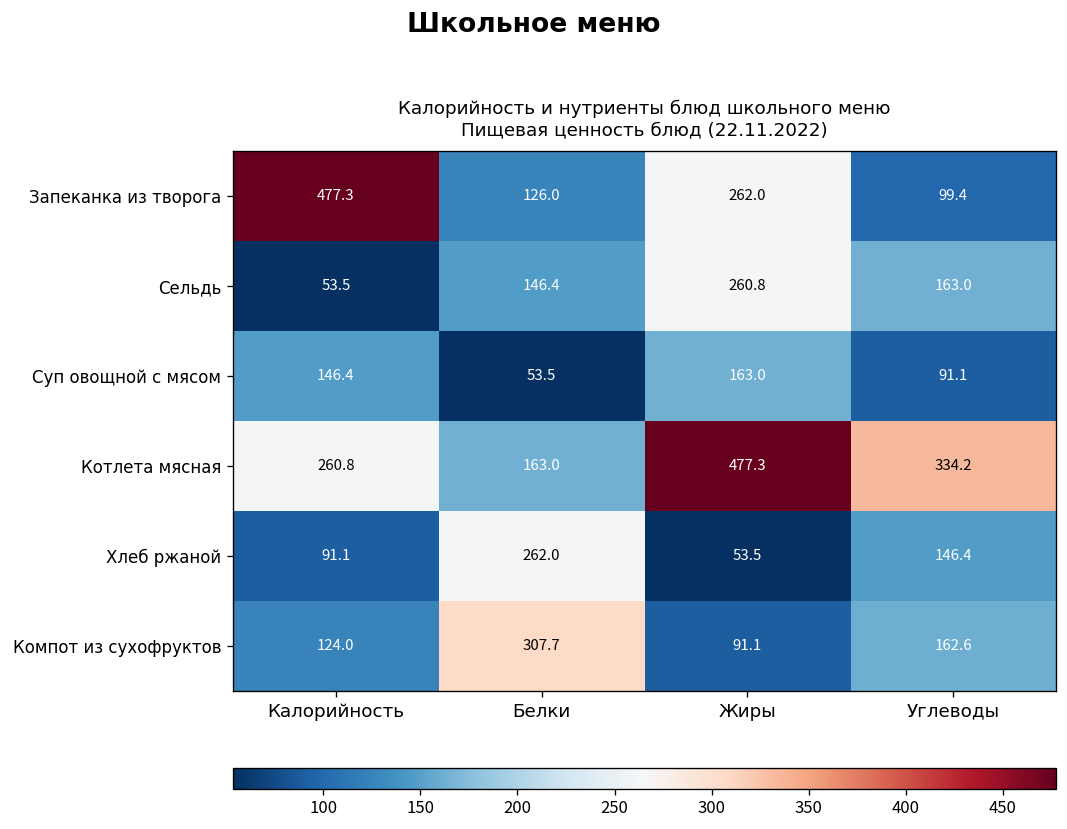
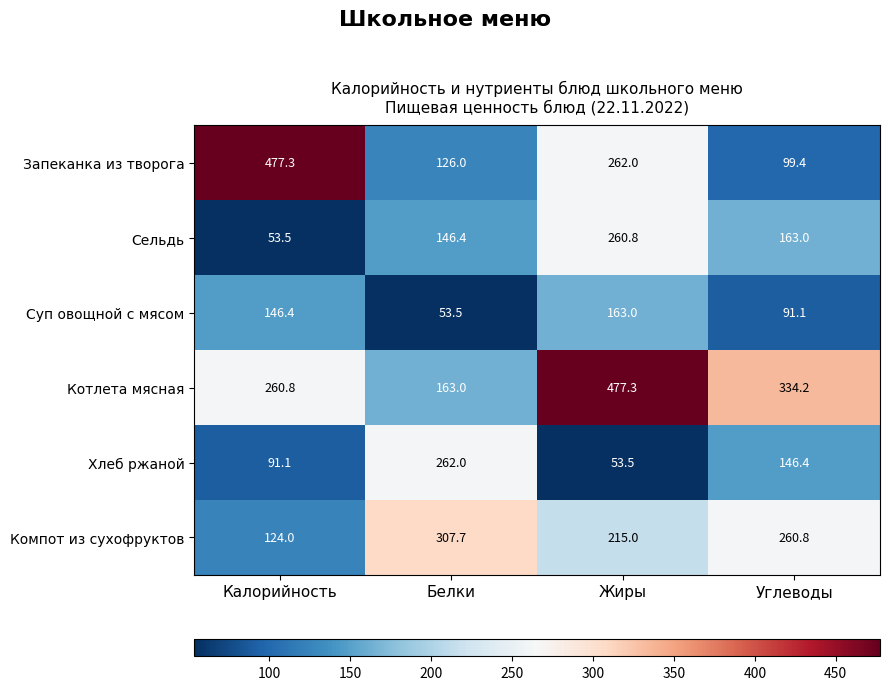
  {
    "Запеканка из творога": {
      "Калорийность": 477.3,
      "Белки": 126.0,
      "Жиры": 262.0,
      "Углеводы": 99.4
    },
    "Сельдь": {
      "Калорийность": 53.5,
      "Белки": 146.4,
      "Жиры": 260.8,
      "Углеводы": 163.0
    },
    "Суп овощной с мясом": {
      "Калорийность": 146.4,
      "Белки": 53.5,
      "Жиры": 163.0,
      "Углеводы": 91.1
    },
    "Котлета мясная": {
      "Калорийность": 260.8,
      "Белки": 163.0,
      "Жиры": 477.3,
      "Углеводы": 334.2
    },
    "Хлеб ржаной": {
      "Калорийность": 91.1,
      "Белки": 262.0,
      "Жиры": 53.5,
      "Углеводы": 146.4
    },
    "Компот из сухофруктов": {
      "Калорийность": 124.0,
      "Белки": 307.7,
-     "Жиры": 91.1,
-     "Углеводы": 162.6
+     "Жиры": 215.0,
+     "Углеводы": 260.8
    }
  }
